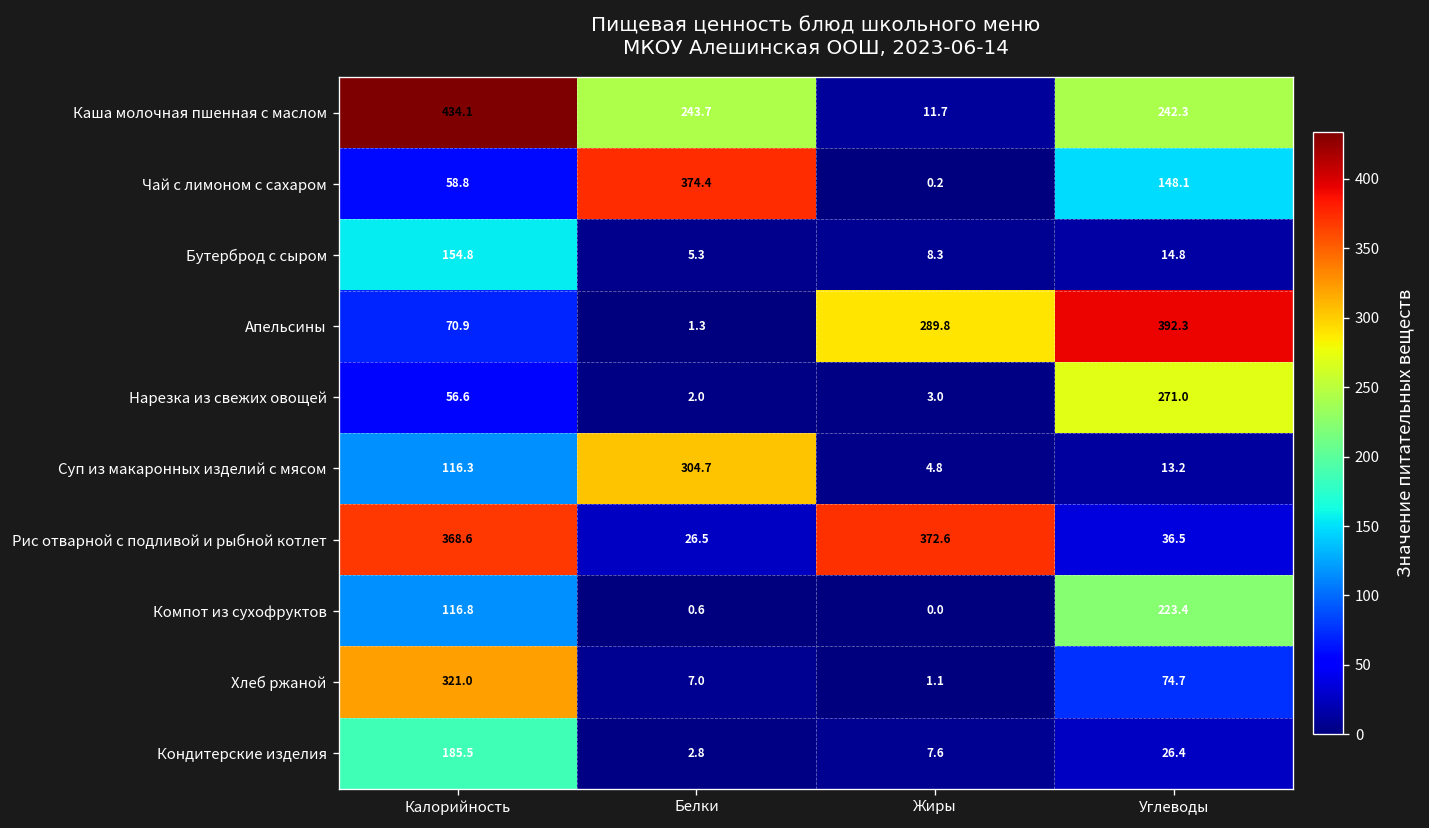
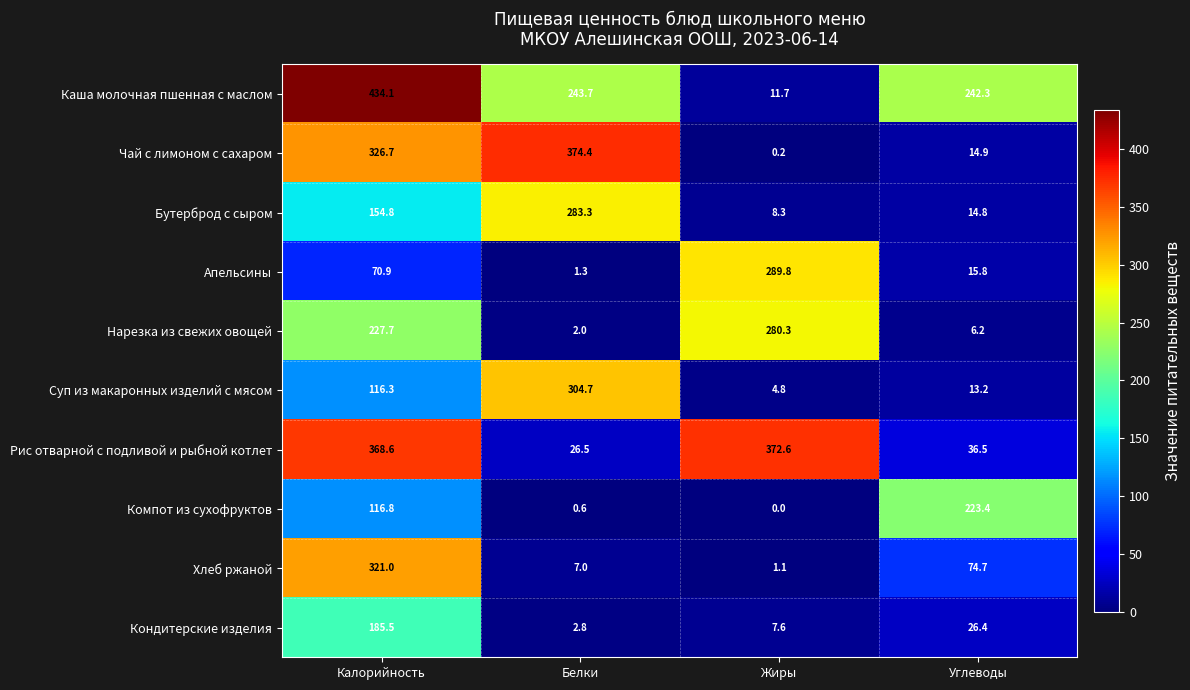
  {
    "Каша молочная пшенная с маслом": {
      "Калорийность": 434.1,
      "Белки": 243.7,
      "Жиры": 11.7,
      "Углеводы": 242.3
    },
    "Чай с лимоном с сахаром": {
-     "Калорийность": 58.8,
+     "Калорийность": 326.7,
      "Белки": 374.4,
      "Жиры": 0.2,
-     "Углеводы": 148.1
+     "Углеводы": 14.9
    },
    "Бутерброд с сыром": {
      "Калорийность": 154.8,
-     "Белки": 5.3,
+     "Белки": 283.3,
      "Жиры": 8.3,
      "Углеводы": 14.8
    },
    "Апельсины": {
      "Калорийность": 70.9,
      "Белки": 1.3,
      "Жиры": 289.8,
-     "Углеводы": 392.3
+     "Углеводы": 15.8
    },
    "Нарезка из свежих овощей": {
-     "Калорийность": 56.6,
+     "Калорийность": 227.7,
      "Белки": 2.0,
-     "Жиры": 3.0,
-     "Углеводы": 271.0
+     "Жиры": 280.3,
+     "Углеводы": 6.2
    },
    "Суп из макаронных изделий с мясом": {
      "Калорийность": 116.3,
      "Белки": 304.7,
      "Жиры": 4.8,
      "Углеводы": 13.2
    },
    "Рис отварной с подливой и рыбной котлет": {
      "Калорийность": 368.6,
      "Белки": 26.5,
      "Жиры": 372.6,
      "Углеводы": 36.5
    },
    "Компот из сухофруктов": {
      "Калорийность": 116.8,
      "Белки": 0.6,
      "Жиры": 0.0,
      "Углеводы": 223.4
    },
    "Хлеб ржаной": {
      "Калорийность": 321.0,
      "Белки": 7.0,
      "Жиры": 1.1,
      "Углеводы": 74.7
    },
    "Кондитерские изделия": {
      "Калорийность": 185.5,
      "Белки": 2.8,
      "Жиры": 7.6,
      "Углеводы": 26.4
    }
  }
